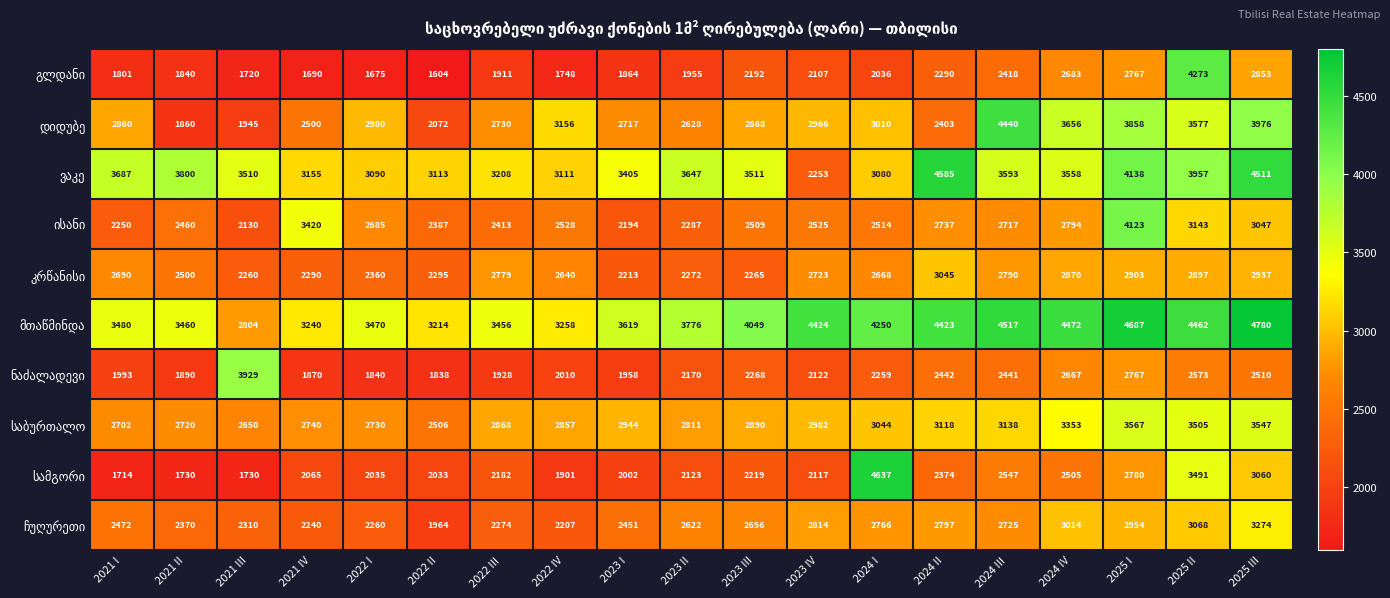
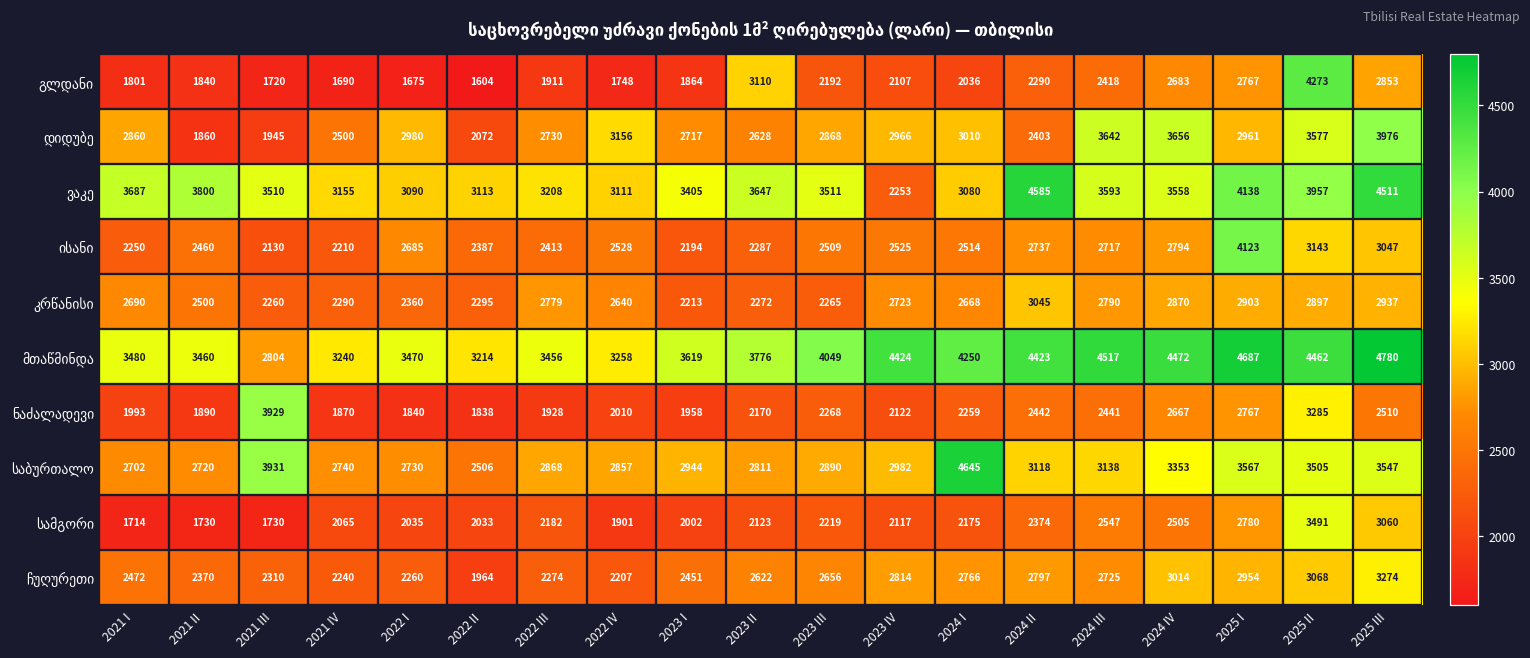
  {
    "გლდანი": {
      "2021 I": 1801,
      "2021 II": 1840,
      "2021 III": 1720,
      "2021 IV": 1690,
      "2022 I": 1675,
      "2022 II": 1604,
      "2022 III": 1911,
      "2022 IV": 1748,
      "2023 I": 1864,
-     "2023 II": 1955,
+     "2023 II": 3110,
      "2023 III": 2192,
      "2023 IV": 2107,
      "2024 I": 2036,
      "2024 II": 2290,
      "2024 III": 2418,
      "2024 IV": 2683,
      "2025 I": 2767,
      "2025 II": 4273,
      "2025 III": 2853
    },
    "დიდუბე": {
      "2021 I": 2860,
      "2021 II": 1860,
      "2021 III": 1945,
      "2021 IV": 2500,
      "2022 I": 2980,
      "2022 II": 2072,
      "2022 III": 2730,
      "2022 IV": 3156,
      "2023 I": 2717,
      "2023 II": 2628,
      "2023 III": 2868,
      "2023 IV": 2966,
      "2024 I": 3010,
      "2024 II": 2403,
-     "2024 III": 4440,
+     "2024 III": 3642,
      "2024 IV": 3656,
-     "2025 I": 3858,
+     "2025 I": 2961,
      "2025 II": 3577,
      "2025 III": 3976
    },
    "ვაკე": {
      "2021 I": 3687,
      "2021 II": 3800,
      "2021 III": 3510,
      "2021 IV": 3155,
      "2022 I": 3090,
      "2022 II": 3113,
      "2022 III": 3208,
      "2022 IV": 3111,
      "2023 I": 3405,
      "2023 II": 3647,
      "2023 III": 3511,
      "2023 IV": 2253,
      "2024 I": 3080,
      "2024 II": 4585,
      "2024 III": 3593,
      "2024 IV": 3558,
      "2025 I": 4138,
      "2025 II": 3957,
      "2025 III": 4511
    },
    "ისანი": {
      "2021 I": 2250,
      "2021 II": 2460,
      "2021 III": 2130,
-     "2021 IV": 3420,
+     "2021 IV": 2210,
      "2022 I": 2685,
      "2022 II": 2387,
      "2022 III": 2413,
      "2022 IV": 2528,
      "2023 I": 2194,
      "2023 II": 2287,
      "2023 III": 2509,
      "2023 IV": 2525,
      "2024 I": 2514,
      "2024 II": 2737,
      "2024 III": 2717,
      "2024 IV": 2794,
      "2025 I": 4123,
      "2025 II": 3143,
      "2025 III": 3047
    },
    "კრწანისი": {
      "2021 I": 2690,
      "2021 II": 2500,
      "2021 III": 2260,
      "2021 IV": 2290,
      "2022 I": 2360,
      "2022 II": 2295,
      "2022 III": 2779,
      "2022 IV": 2640,
      "2023 I": 2213,
      "2023 II": 2272,
      "2023 III": 2265,
      "2023 IV": 2723,
      "2024 I": 2668,
      "2024 II": 3045,
      "2024 III": 2790,
      "2024 IV": 2870,
      "2025 I": 2903,
      "2025 II": 2897,
      "2025 III": 2937
    },
    "მთაწმინდა": {
      "2021 I": 3480,
      "2021 II": 3460,
      "2021 III": 2804,
      "2021 IV": 3240,
      "2022 I": 3470,
      "2022 II": 3214,
      "2022 III": 3456,
      "2022 IV": 3258,
      "2023 I": 3619,
      "2023 II": 3776,
      "2023 III": 4049,
      "2023 IV": 4424,
      "2024 I": 4250,
      "2024 II": 4423,
      "2024 III": 4517,
      "2024 IV": 4472,
      "2025 I": 4687,
      "2025 II": 4462,
      "2025 III": 4780
    },
    "ნაძალადევი": {
      "2021 I": 1993,
      "2021 II": 1890,
      "2021 III": 3929,
      "2021 IV": 1870,
      "2022 I": 1840,
      "2022 II": 1838,
      "2022 III": 1928,
      "2022 IV": 2010,
      "2023 I": 1958,
      "2023 II": 2170,
      "2023 III": 2268,
      "2023 IV": 2122,
      "2024 I": 2259,
      "2024 II": 2442,
      "2024 III": 2441,
      "2024 IV": 2667,
      "2025 I": 2767,
-     "2025 II": 2573,
+     "2025 II": 3285,
      "2025 III": 2510
    },
    "საბურთალო": {
      "2021 I": 2702,
      "2021 II": 2720,
-     "2021 III": 2650,
+     "2021 III": 3931,
      "2021 IV": 2740,
      "2022 I": 2730,
      "2022 II": 2506,
      "2022 III": 2868,
      "2022 IV": 2857,
      "2023 I": 2944,
      "2023 II": 2811,
      "2023 III": 2890,
      "2023 IV": 2982,
-     "2024 I": 3044,
+     "2024 I": 4645,
      "2024 II": 3118,
      "2024 III": 3138,
      "2024 IV": 3353,
      "2025 I": 3567,
      "2025 II": 3505,
      "2025 III": 3547
    },
    "სამგორი": {
      "2021 I": 1714,
      "2021 II": 1730,
      "2021 III": 1730,
      "2021 IV": 2065,
      "2022 I": 2035,
      "2022 II": 2033,
      "2022 III": 2182,
      "2022 IV": 1901,
      "2023 I": 2002,
      "2023 II": 2123,
      "2023 III": 2219,
      "2023 IV": 2117,
-     "2024 I": 4637,
+     "2024 I": 2175,
      "2024 II": 2374,
      "2024 III": 2547,
      "2024 IV": 2505,
      "2025 I": 2780,
      "2025 II": 3491,
      "2025 III": 3060
    },
    "ჩუღურეთი": {
      "2021 I": 2472,
      "2021 II": 2370,
      "2021 III": 2310,
      "2021 IV": 2240,
      "2022 I": 2260,
      "2022 II": 1964,
      "2022 III": 2274,
      "2022 IV": 2207,
      "2023 I": 2451,
      "2023 II": 2622,
      "2023 III": 2656,
      "2023 IV": 2814,
      "2024 I": 2766,
      "2024 II": 2797,
      "2024 III": 2725,
      "2024 IV": 3014,
      "2025 I": 2954,
      "2025 II": 3068,
      "2025 III": 3274
    }
  }
